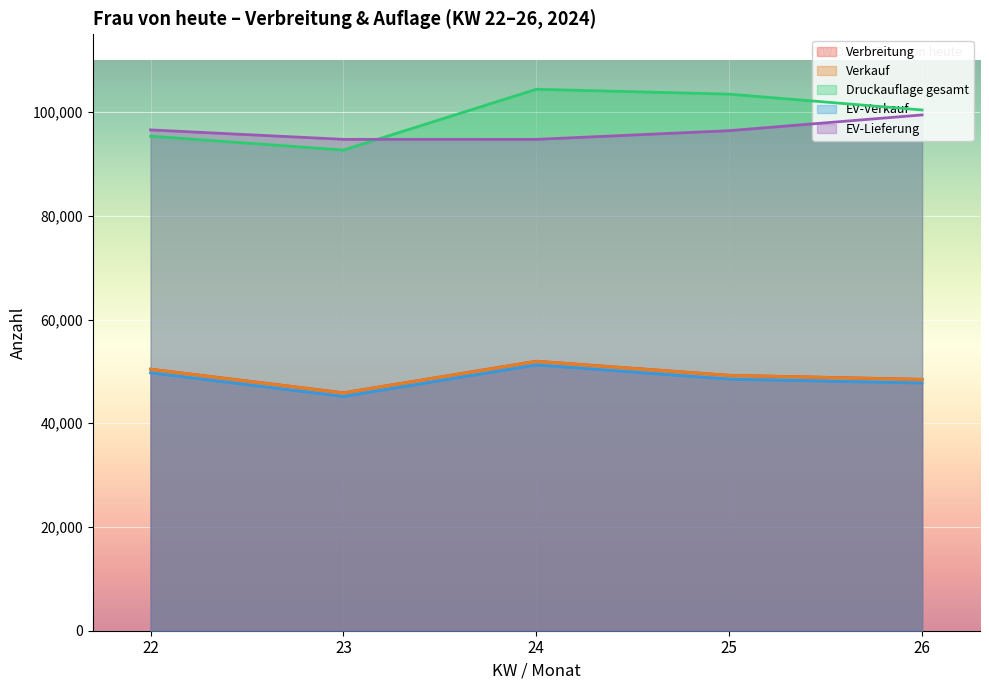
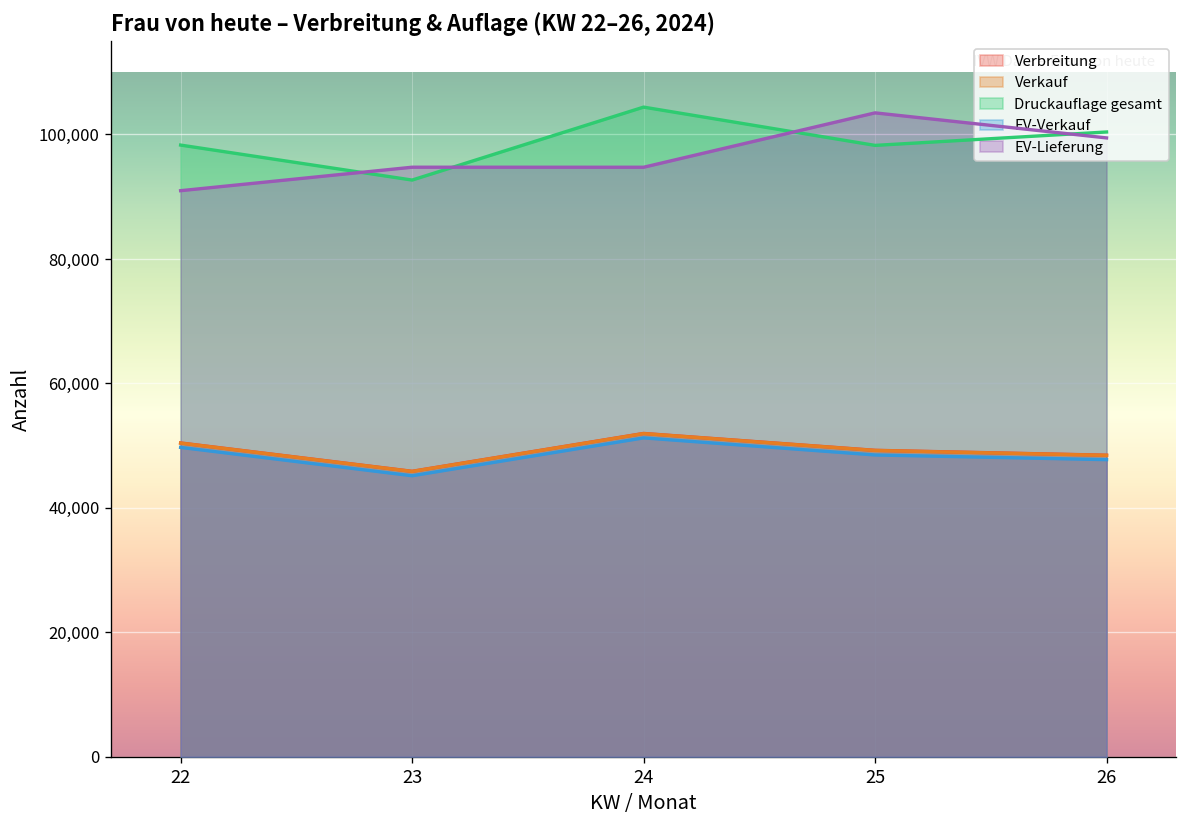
  {
    "Druckauflage gesamt": {
-     "22": "95,000",
+     "22": "98,000",
      "23": "93,000",
      "24": "104,000",
-     "25": "103,000"
+     "25": "98,000"
    },
    "EV-Verkauf": {
      "22": "50,000",
      "23": "45,000",
      "24": "51,000",
      "25": "49,000",
      "26": "48,000"
    },
    "EV-Lieferung": {
-     "22": "97,000",
+     "22": "91,000",
      "23": "95,000",
      "24": "95,000",
-     "25": "96,000"
+     "25": "103,000"
    }
  }
